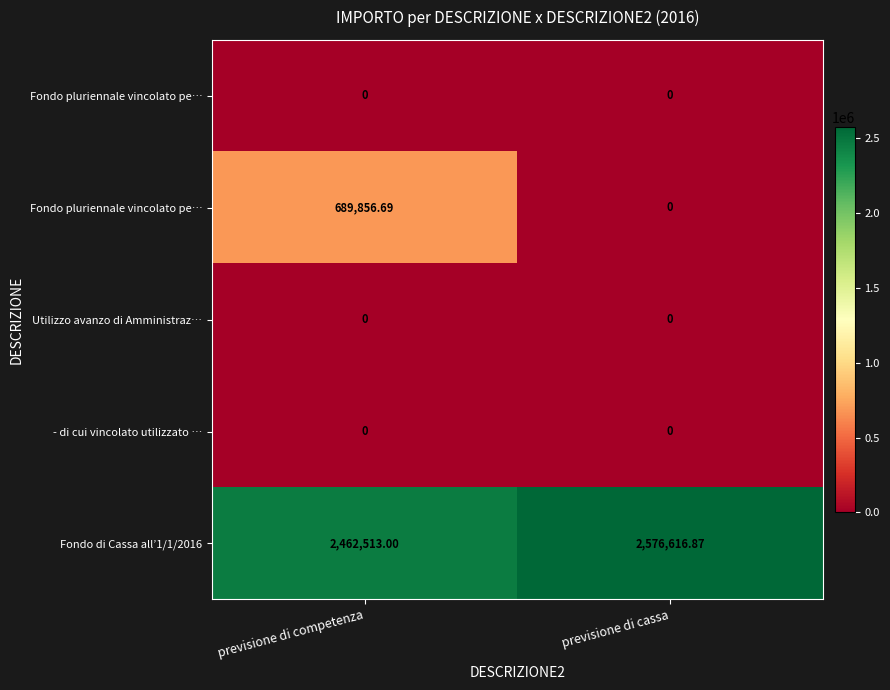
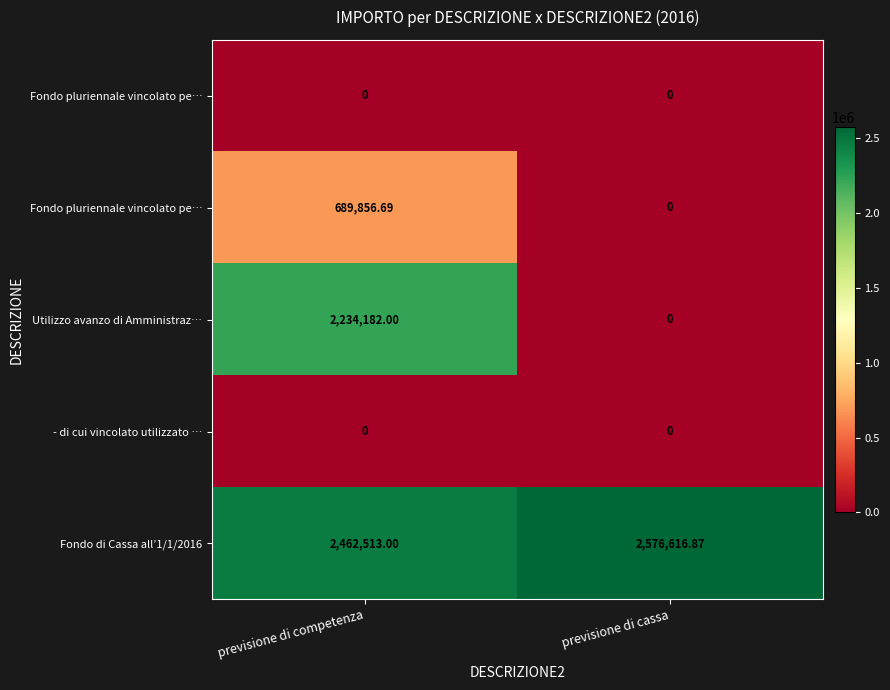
  {
    "Utilizzo avanzo di Amministraz…": {
-     "previsione di competenza": "0",
+     "previsione di competenza": "2,234,182.00",
      "previsione di cassa": "0"
    },
    "- di cui vincolato utilizzato …": {
      "previsione di competenza": "0",
      "previsione di cassa": "0"
    },
    "Fondo di Cassa all’1/1/2016": {
      "previsione di competenza": "2,462,513.00",
      "previsione di cassa": "2,576,616.87"
    }
  }
